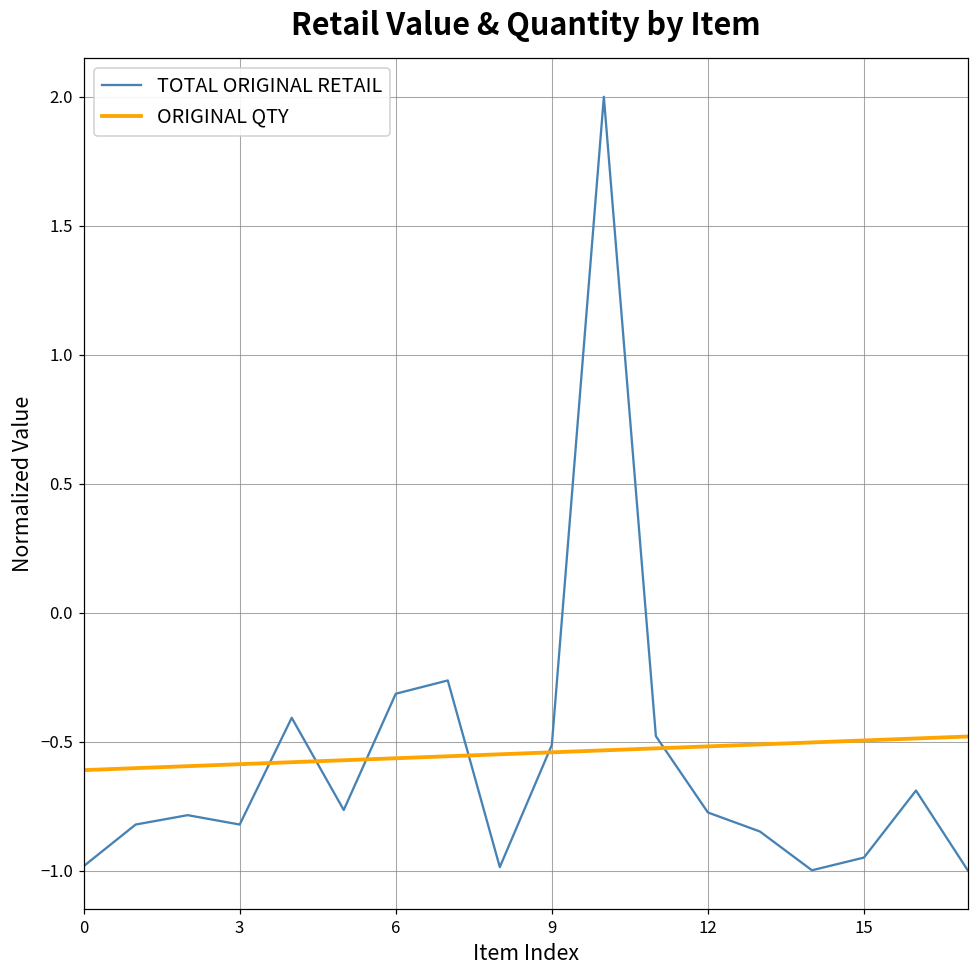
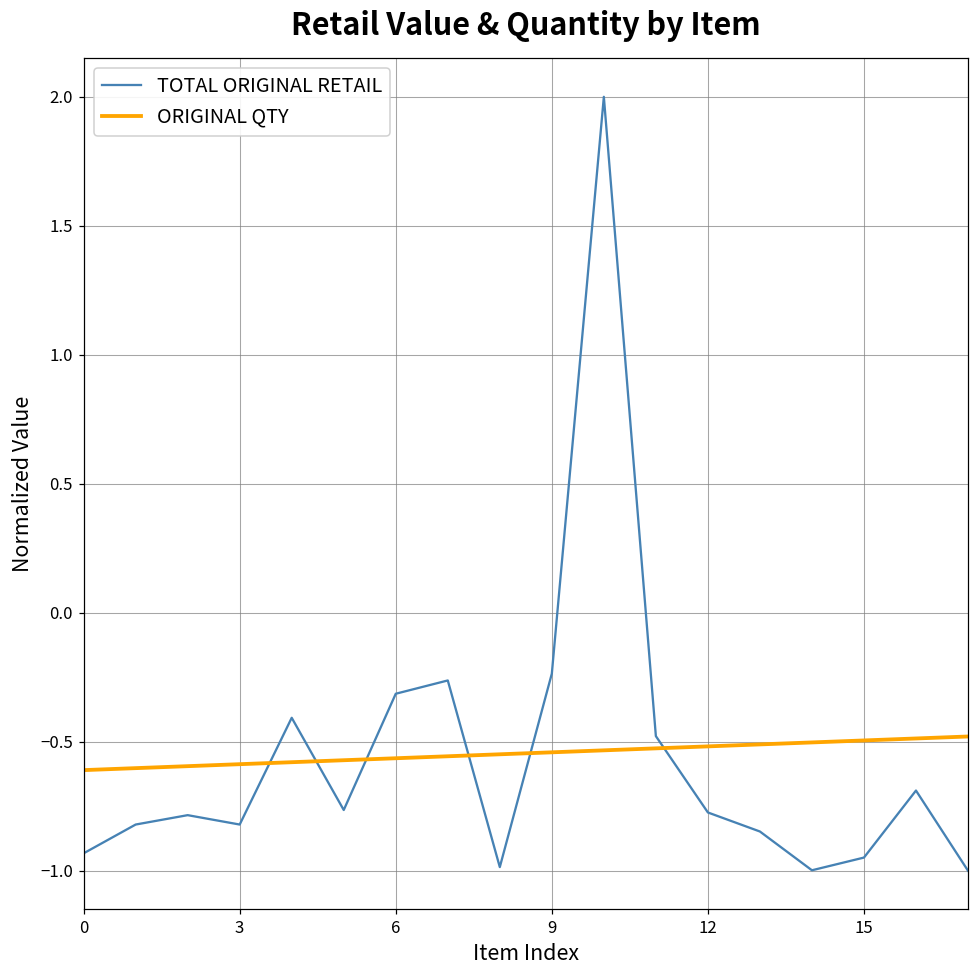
  {
    "TOTAL ORIGINAL RETAIL": {
-     "0": -0.98,
+     "0": -0.93,
      "3": -0.82,
      "6": -0.31,
-     "9": -0.51,
+     "9": -0.24,
      "12": -0.77,
      "15": -0.95
    },
    "ORIGINAL QTY": {
      "0": -0.61,
      "3": -0.59,
      "6": -0.56,
      "9": -0.54,
      "12": -0.52,
      "15": -0.50
    }
  }
